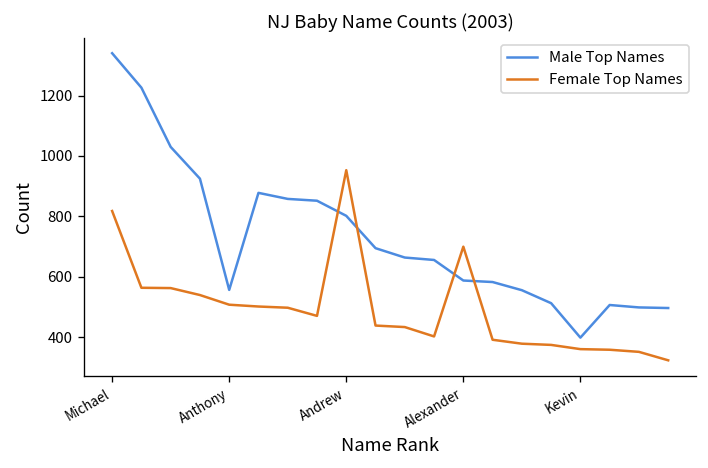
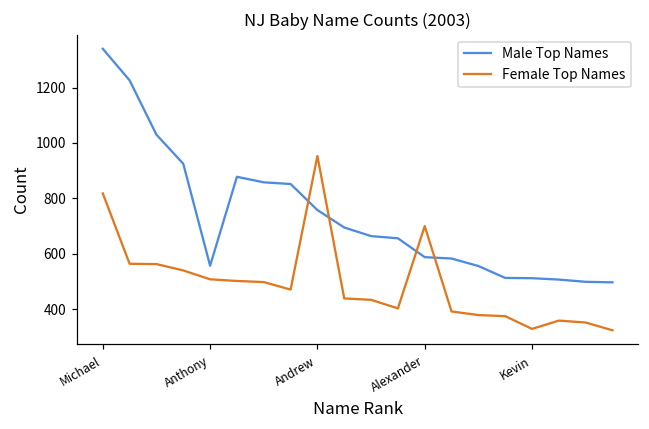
  {
    "Male Top Names": {
      "Michael": 1340,
      "Anthony": 560,
-     "Andrew": 800,
+     "Andrew": 760,
      "Alexander": 590,
-     "Kevin": 400
+     "Kevin": 510
    },
    "Female Top Names": {
      "Michael": 820,
      "Anthony": 510,
      "Andrew": 950,
      "Alexander": 700,
-     "Kevin": 360
+     "Kevin": 330
    }
  }
